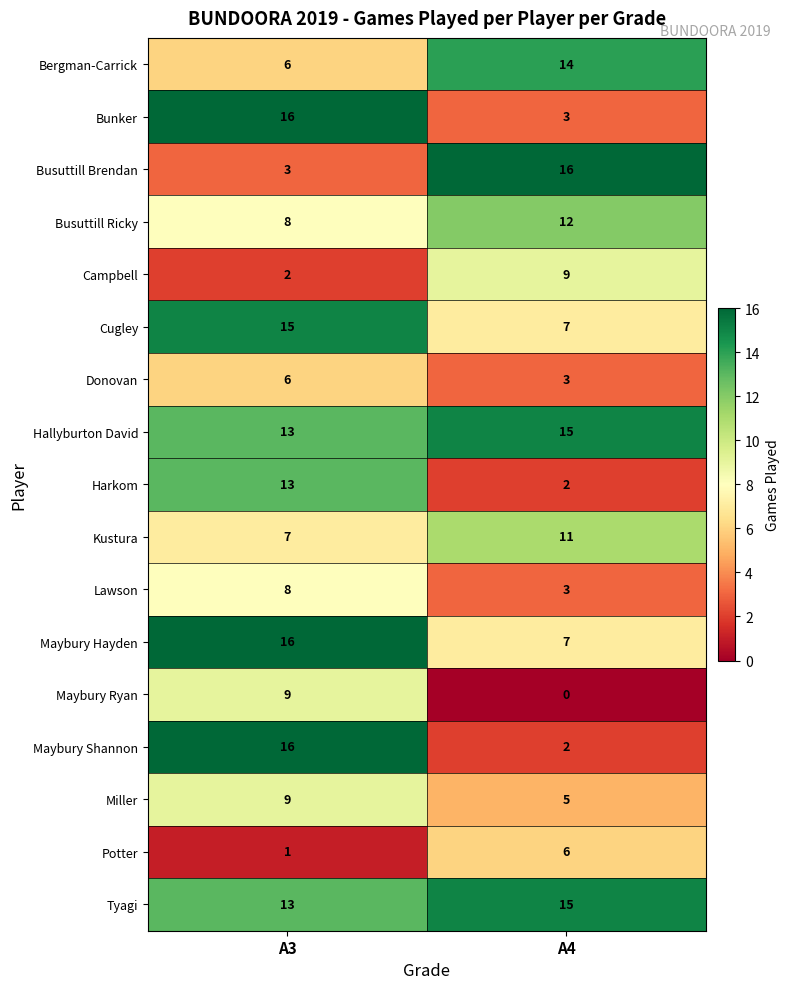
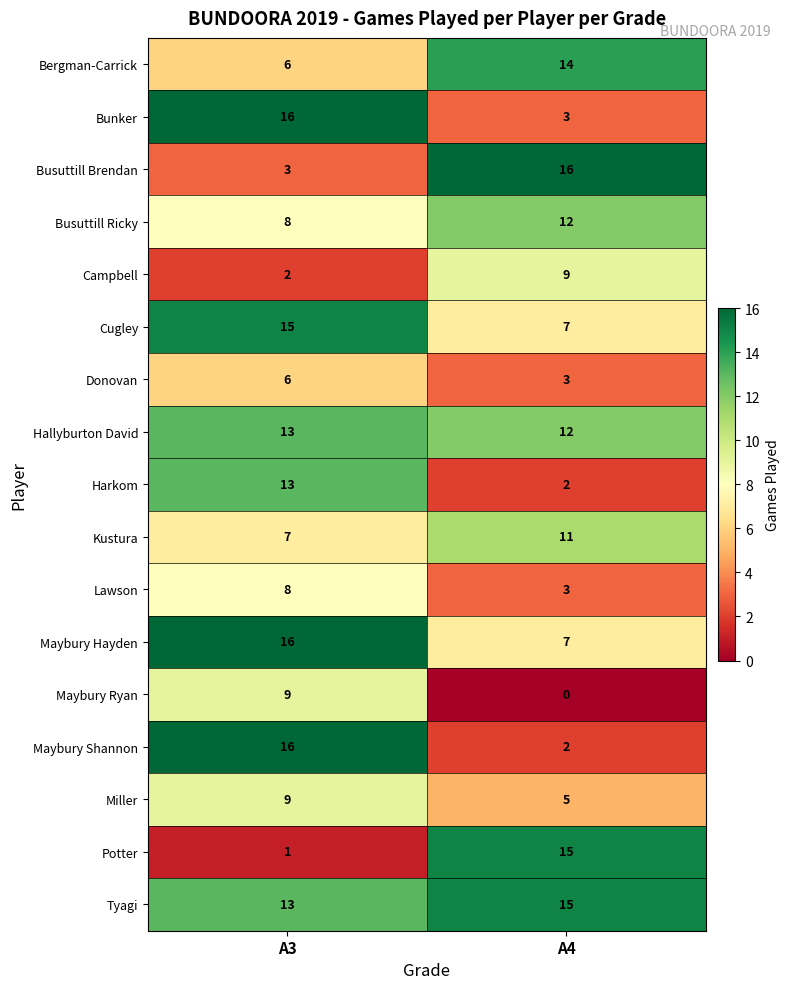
  {
    "Bergman-Carrick": {
      "A3": 6,
      "A4": 14
    },
    "Bunker": {
      "A3": 16,
      "A4": 3
    },
    "Busuttill Brendan": {
      "A3": 3,
      "A4": 16
    },
    "Busuttill Ricky": {
      "A3": 8,
      "A4": 12
    },
    "Campbell": {
      "A3": 2,
      "A4": 9
    },
    "Cugley": {
      "A3": 15,
      "A4": 7
    },
    "Donovan": {
      "A3": 6,
      "A4": 3
    },
    "Hallyburton David": {
      "A3": 13,
-     "A4": 15
+     "A4": 12
    },
    "Harkom": {
      "A3": 13,
      "A4": 2
    },
    "Kustura": {
      "A3": 7,
      "A4": 11
    },
    "Lawson": {
      "A3": 8,
      "A4": 3
    },
    "Maybury Hayden": {
      "A3": 16,
      "A4": 7
    },
    "Maybury Ryan": {
      "A3": 9,
      "A4": 0
    },
    "Maybury Shannon": {
      "A3": 16,
      "A4": 2
    },
    "Miller": {
      "A3": 9,
      "A4": 5
    },
    "Potter": {
      "A3": 1,
-     "A4": 6
+     "A4": 15
    },
    "Tyagi": {
      "A3": 13,
      "A4": 15
    }
  }
